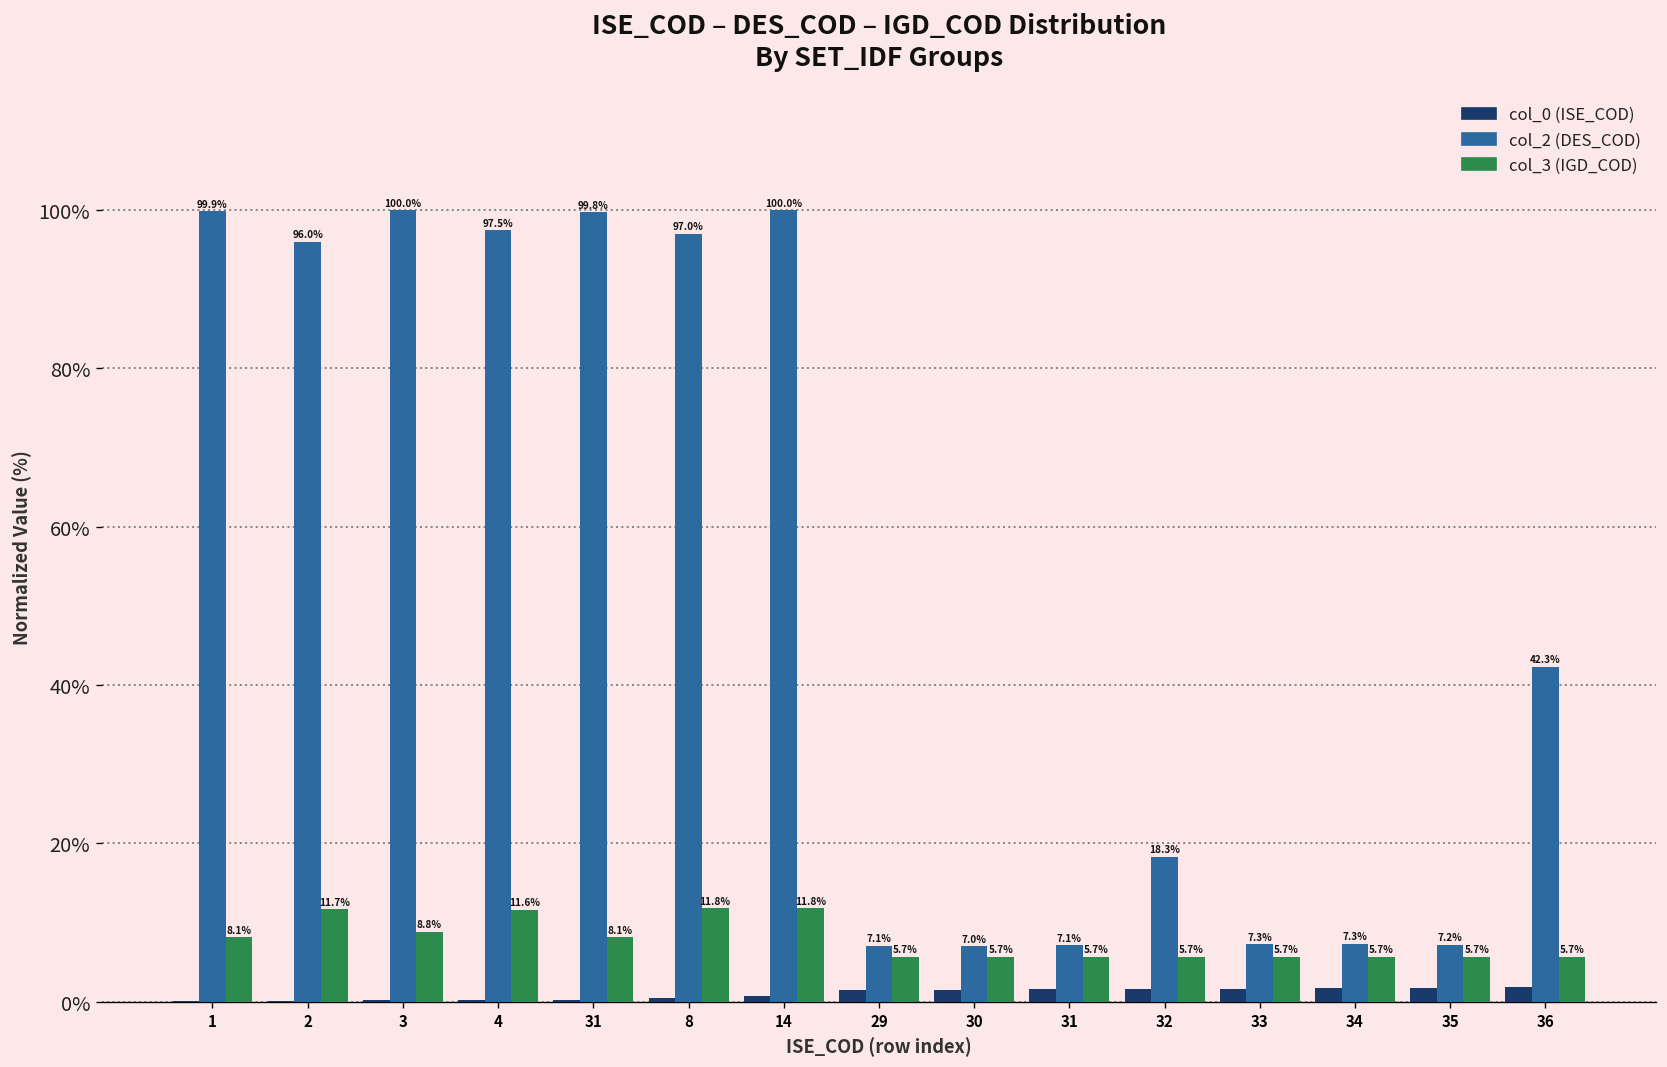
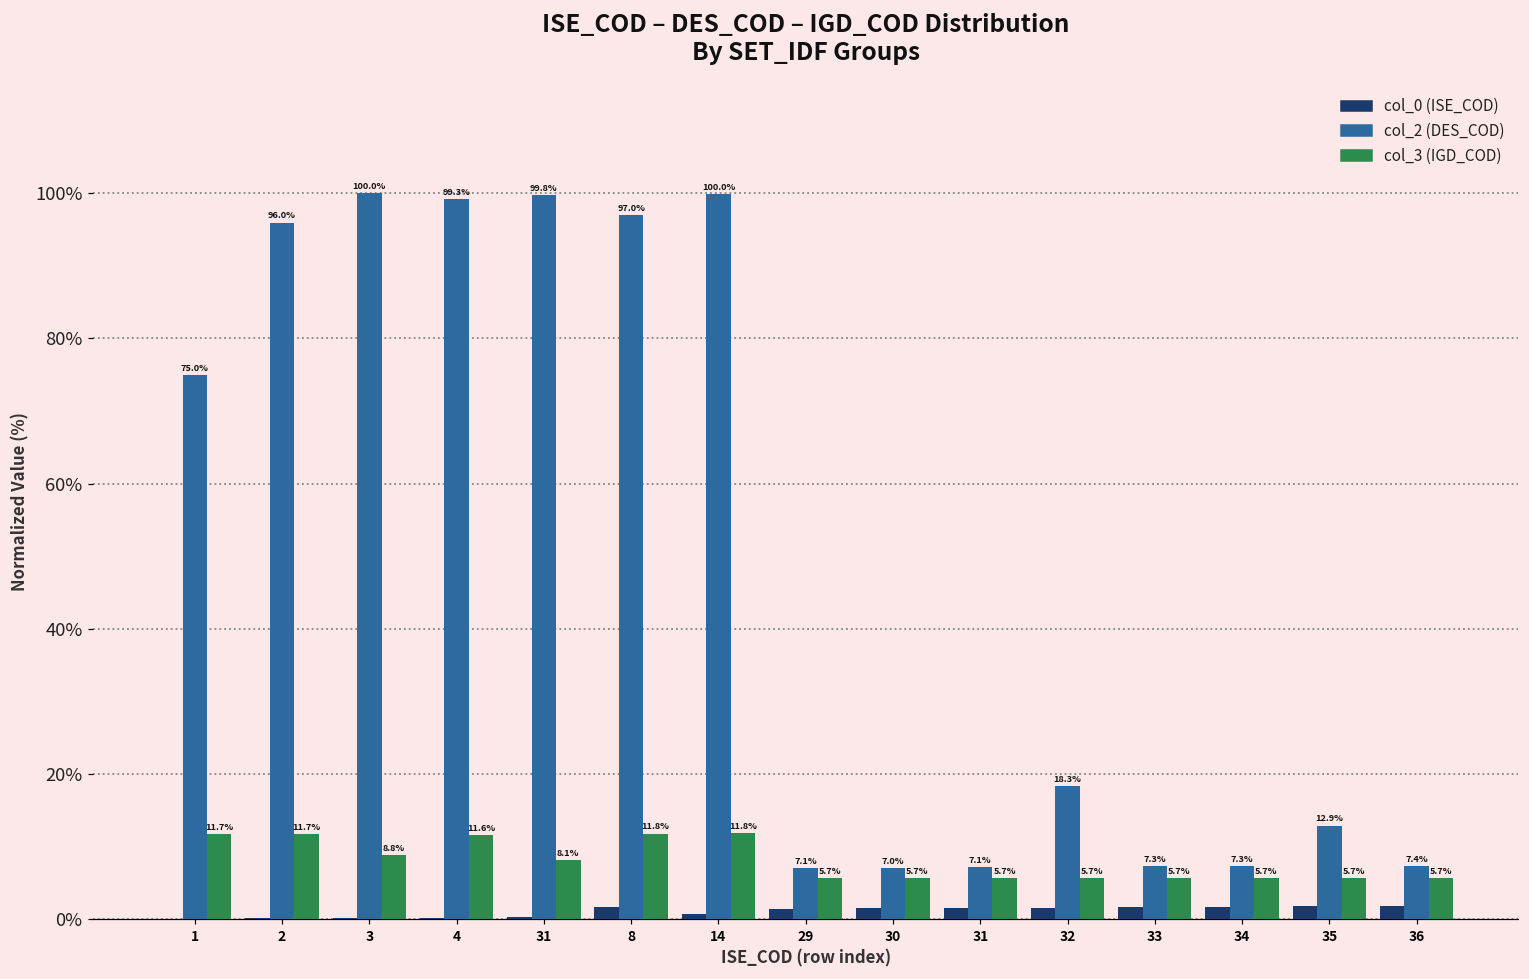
  {
    "col_0 (ISE_COD)": {
-     "8": "0%",
+     "8": "2%",
      "14": "1%",
      "29": "1%",
      "30": "1%",
      "32": "2%",
      "33": "2%",
      "34": "2%",
      "35": "2%",
      "36": "2%"
    },
    "col_2 (DES_COD)": {
-     "1": "99.9%",
+     "1": "75.0%",
      "2": "96.0%",
      "3": "100.0%",
-     "4": "97.5%",
+     "4": "99.3%",
      "8": "97.0%",
      "14": "100.0%",
      "29": "7.1%",
      "30": "7.0%",
      "32": "18.3%",
      "33": "7.3%",
      "34": "7.3%",
-     "35": "7.2%",
-     "36": "42.3%"
+     "35": "12.9%",
+     "36": "7.4%"
    },
    "col_3 (IGD_COD)": {
-     "1": "8.1%",
+     "1": "11.7%",
      "2": "11.7%",
      "3": "8.8%",
      "4": "11.6%",
      "8": "11.8%",
      "14": "11.8%",
      "29": "5.7%",
      "30": "5.7%",
      "32": "5.7%",
      "33": "5.7%",
      "34": "5.7%",
      "35": "5.7%",
      "36": "5.7%"
    }
  }
